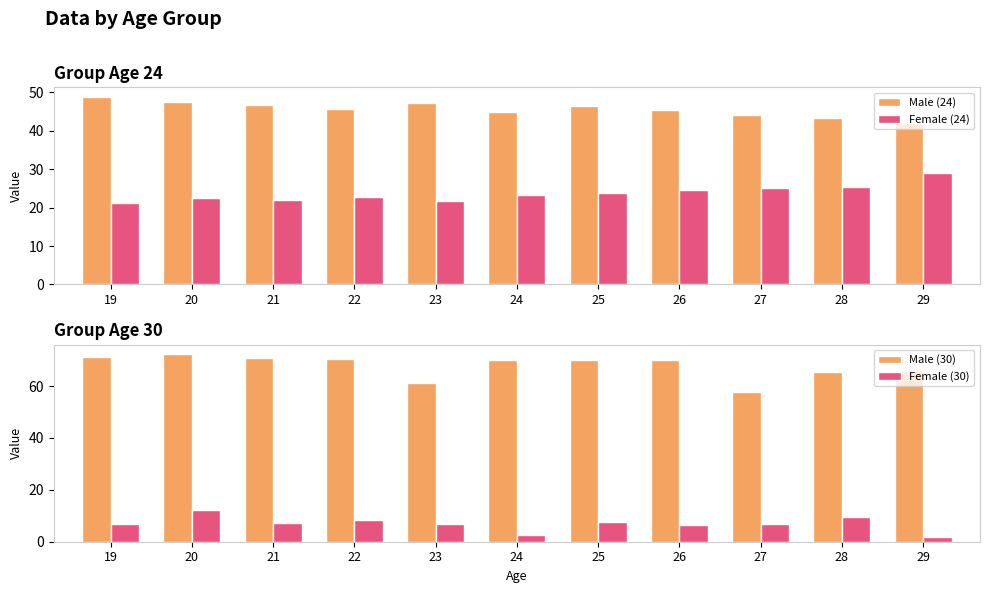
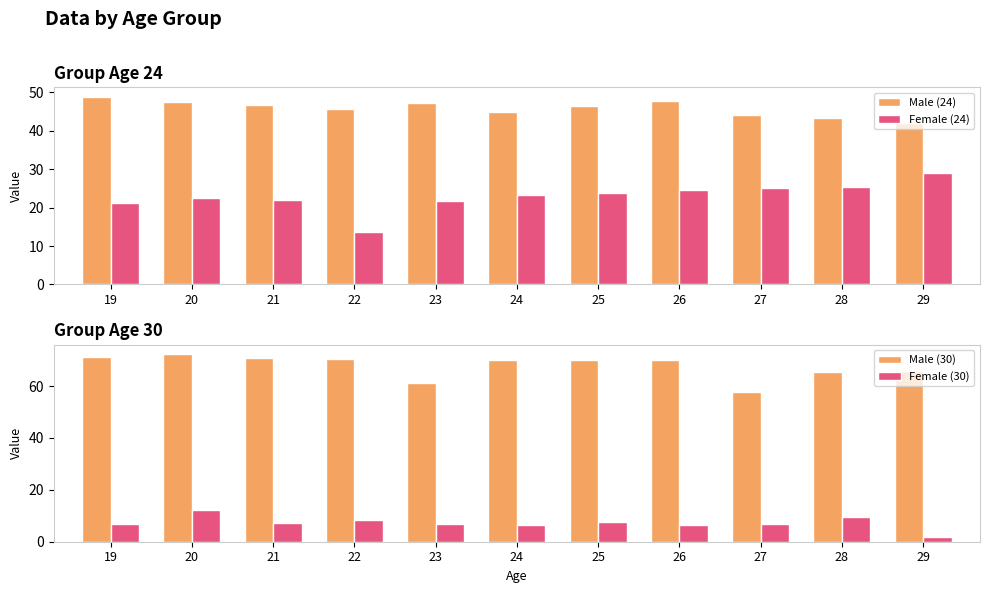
  {
    "Group Age 24": {
      "Male (24)": {
        "19": 49,
        "20": 48,
        "21": 47,
        "22": 46,
        "23": 47,
        "24": 45,
        "25": 47,
-       "26": 45,
+       "26": 48,
        "27": 44,
        "28": 43
      },
      "Female (24)": {
        "19": 21,
        "20": 23,
        "21": 22,
-       "22": 23,
+       "22": 14,
        "23": 22,
        "24": 23,
        "25": 24,
        "26": 25,
        "27": 25,
        "28": 25,
        "29": 29
      }
    },
    "Group Age 30": {
      "Male (30)": {
        "19": 71,
        "20": 72,
        "21": 71,
        "22": 70,
        "23": 61,
        "24": 70,
        "25": 70,
        "26": 70,
        "27": 58,
        "28": 66
      },
      "Female (30)": {
        "19": 7,
        "20": 12,
        "21": 7,
        "22": 8,
        "23": 7,
-       "24": 3,
+       "24": 7,
        "25": 8,
        "26": 7,
        "27": 7,
        "28": 10,
        "29": 2
      }
    }
  }
